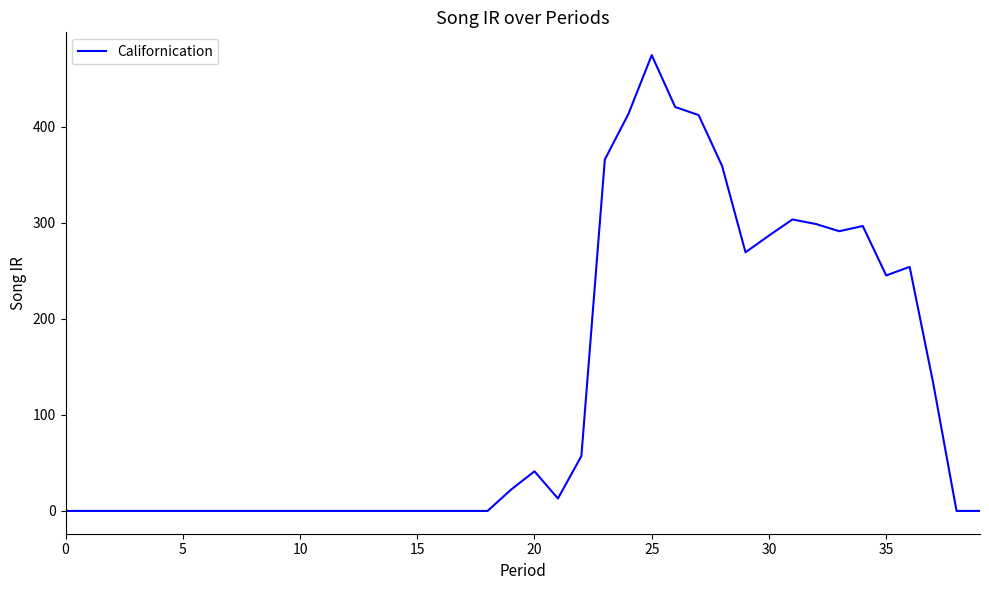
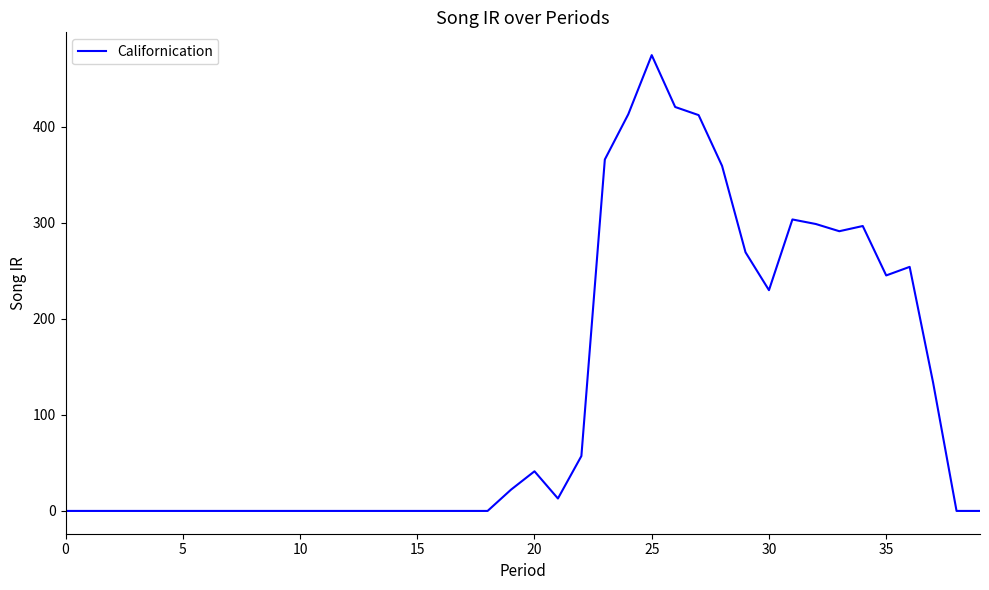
  {
    "0": 0,
    "5": 0,
    "10": 0,
    "15": 0,
    "20": 40,
    "25": 470,
-   "30": 290,
+   "30": 230,
    "35": 250
  }
